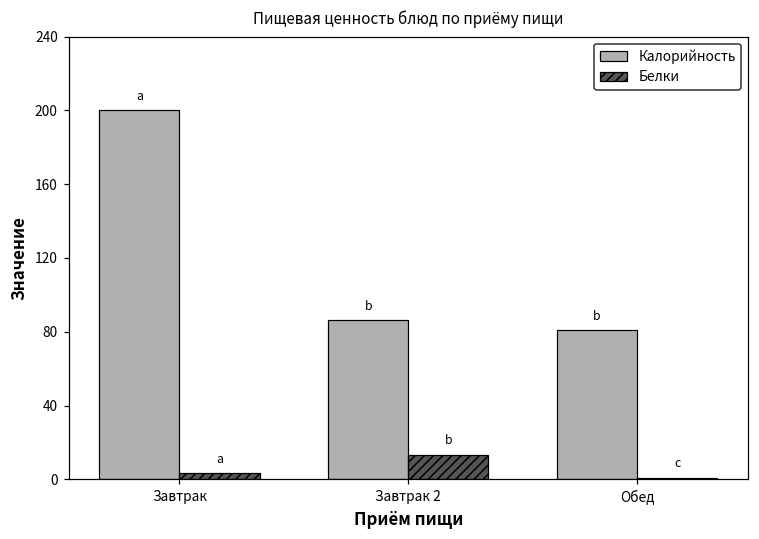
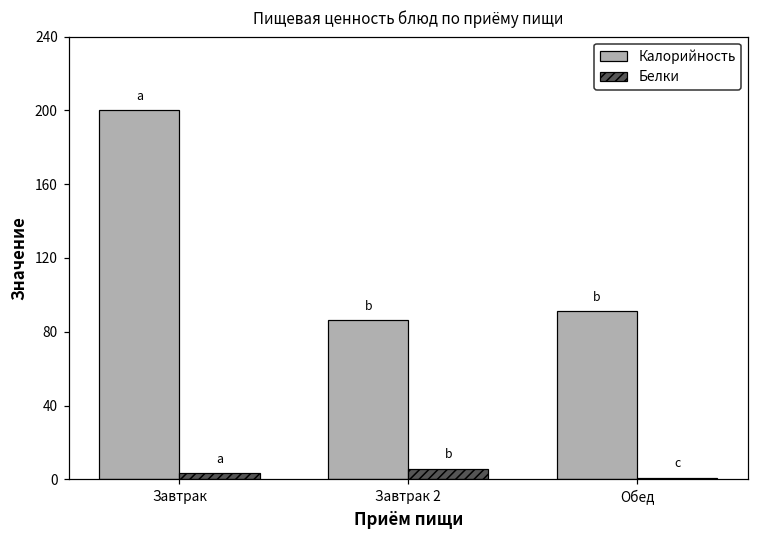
  {
    "Калорийность": {
      "Завтрак": 200,
      "Завтрак 2": 86,
-     "Обед": 81
+     "Обед": 91
    },
    "Белки": {
      "Завтрак": 3,
-     "Завтрак 2": 13
+     "Завтрак 2": 6
    }
  }
